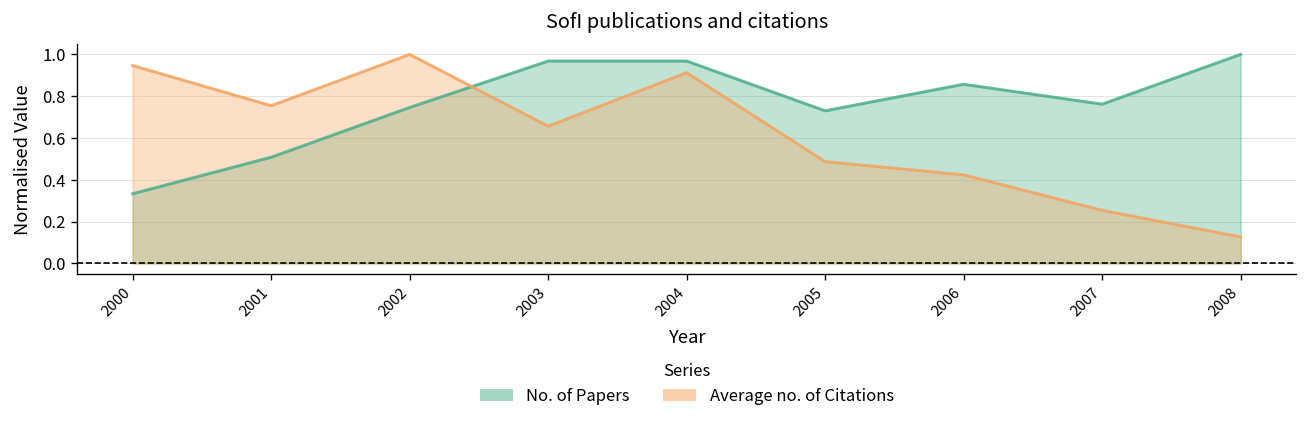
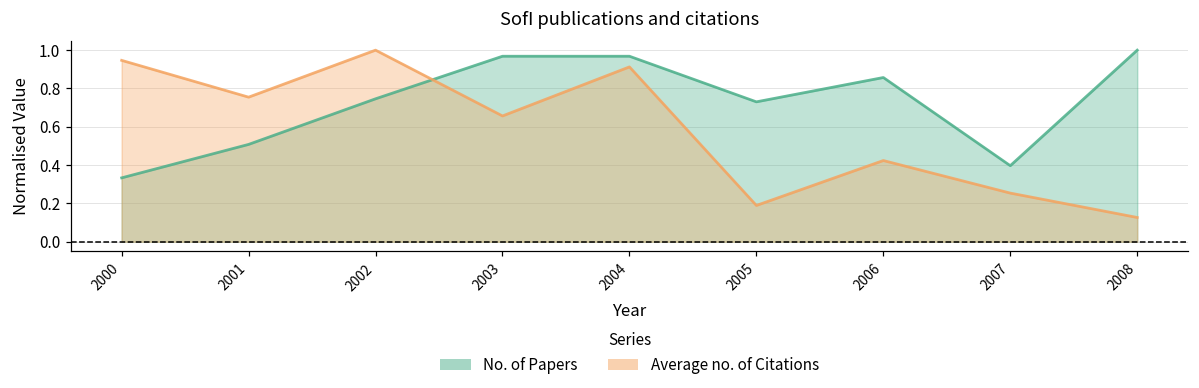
  {
    "No. of Papers": {
      "2000": 0.33,
      "2001": 0.51,
      "2002": 0.75,
      "2003": 0.97,
      "2004": 0.97,
      "2005": 0.73,
      "2006": 0.86,
-     "2007": 0.76,
+     "2007": 0.40,
      "2008": 1.00
    },
    "Average no. of Citations": {
      "2000": 0.95,
      "2001": 0.75,
      "2002": 1.00,
      "2003": 0.66,
      "2004": 0.91,
-     "2005": 0.49,
+     "2005": 0.19,
      "2006": 0.42,
      "2007": 0.25,
      "2008": 0.13
    }
  }
